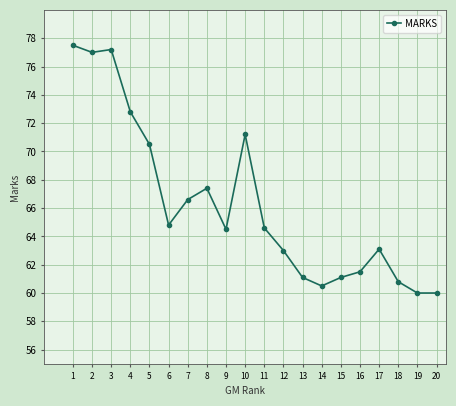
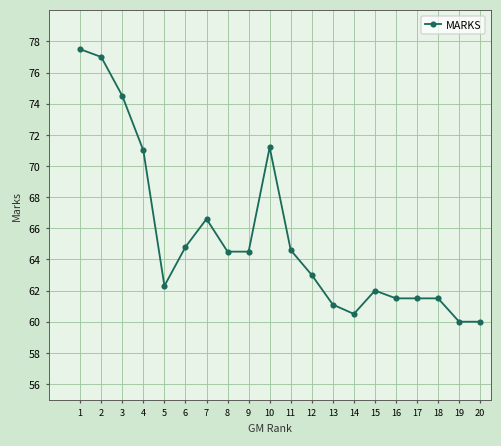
  {
    "1": 77.5,
    "2": 77.0,
-   "3": 77.2,
-   "4": 72.8,
-   "5": 70.5,
+   "3": 74.5,
+   "4": 71.0,
+   "5": 62.3,
    "6": 64.8,
    "7": 66.6,
-   "8": 67.4,
+   "8": 64.5,
    "9": 64.5,
    "10": 71.2,
    "11": 64.6,
    "12": 63.0,
    "13": 61.1,
    "14": 60.5,
-   "15": 61.1,
+   "15": 62.0,
    "16": 61.5,
-   "17": 63.1,
-   "18": 60.8,
+   "17": 61.5,
+   "18": 61.5,
    "19": 60.0,
    "20": 60.0
  }
